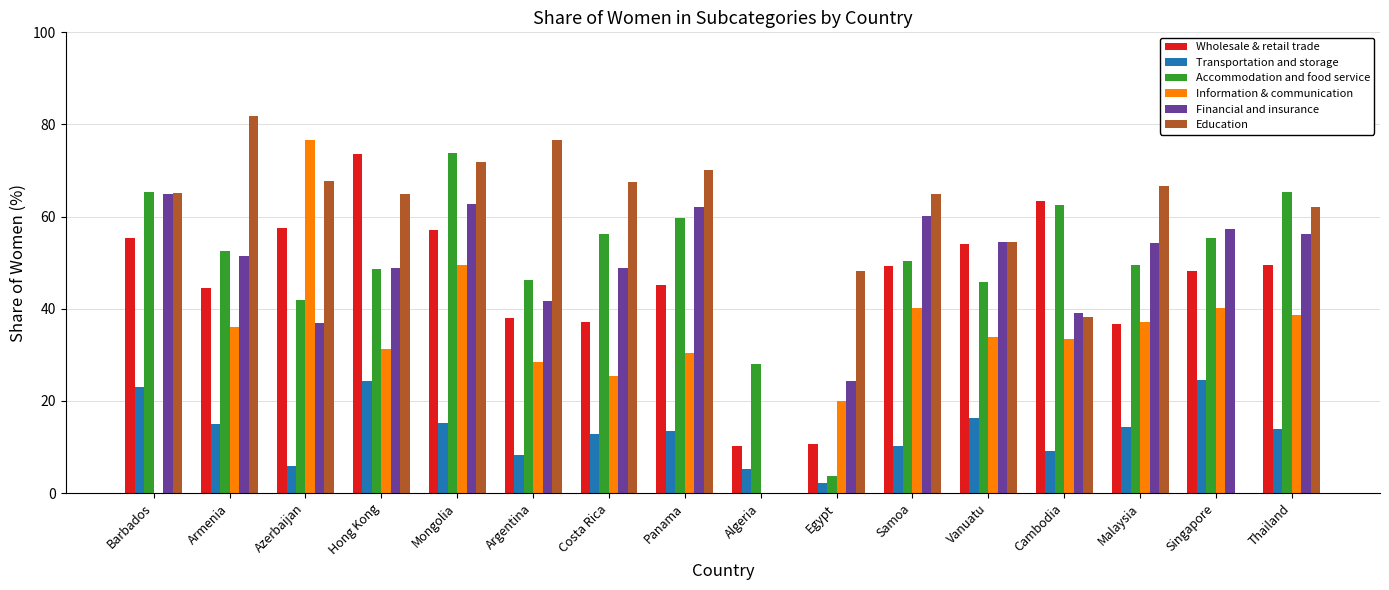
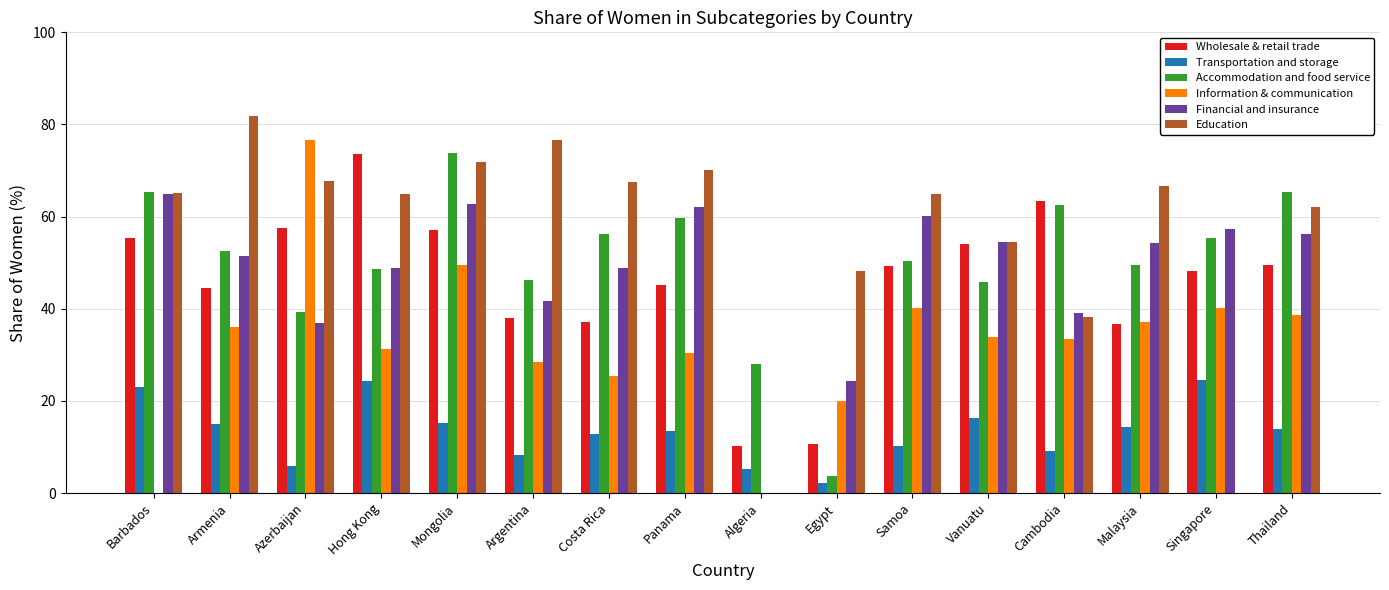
  {
    "Wholesale & retail trade": {
      "Barbados": 55,
      "Armenia": 45,
      "Azerbaijan": 58,
      "Hong Kong": 74,
      "Mongolia": 57,
      "Argentina": 38,
      "Costa Rica": 37,
      "Panama": 45,
      "Algeria": 10,
      "Egypt": 11,
      "Samoa": 49,
      "Vanuatu": 54,
      "Cambodia": 63,
      "Malaysia": 37,
      "Singapore": 48,
      "Thailand": 50
    },
    "Transportation and storage": {
      "Barbados": 23,
      "Armenia": 15,
      "Azerbaijan": 6,
      "Hong Kong": 24,
      "Mongolia": 15,
      "Argentina": 8,
      "Costa Rica": 13,
      "Panama": 14,
      "Algeria": 5,
      "Egypt": 2,
      "Samoa": 10,
      "Vanuatu": 16,
      "Cambodia": 9,
      "Malaysia": 14,
      "Singapore": 25,
      "Thailand": 14
    },
    "Accommodation and food service": {
      "Barbados": 65,
      "Armenia": 53,
-     "Azerbaijan": 42,
+     "Azerbaijan": 39,
      "Hong Kong": 49,
      "Mongolia": 74,
      "Argentina": 46,
      "Costa Rica": 56,
      "Panama": 60,
      "Algeria": 28,
      "Egypt": 4,
      "Samoa": 50,
      "Vanuatu": 46,
      "Cambodia": 62,
      "Malaysia": 49,
      "Singapore": 55,
      "Thailand": 65
    }
  }
